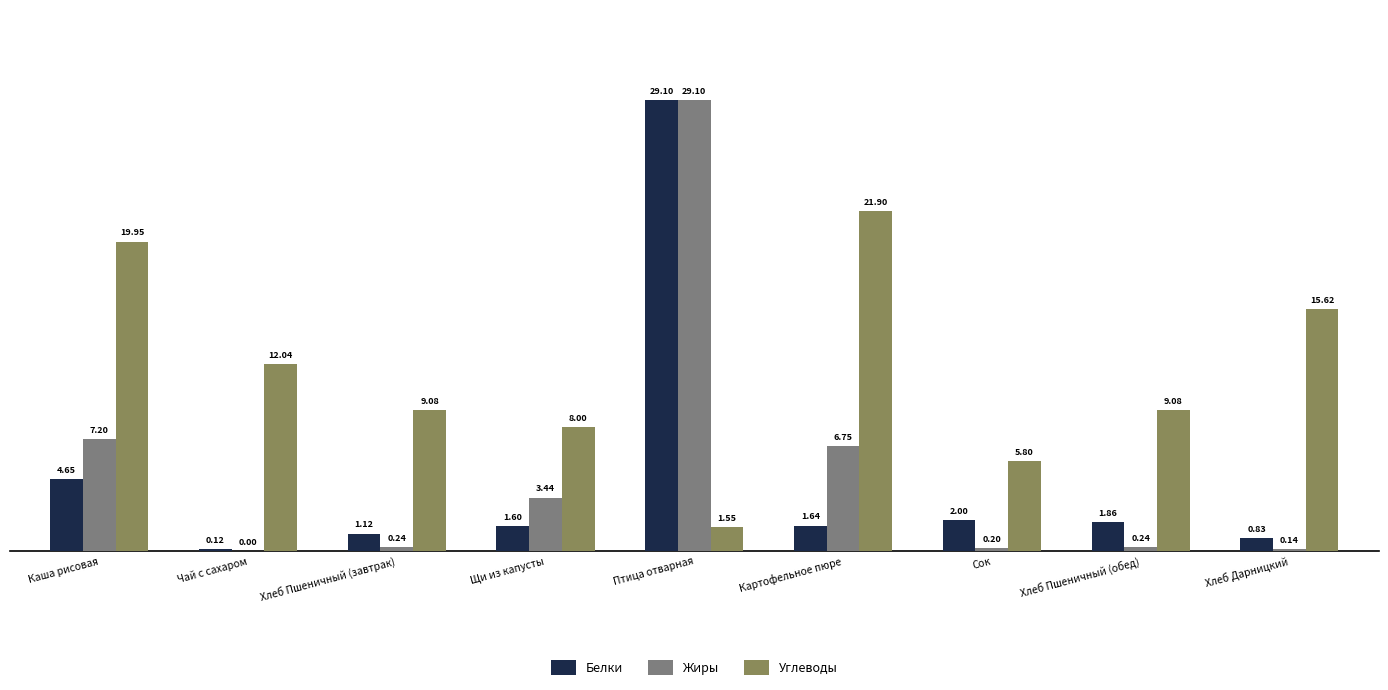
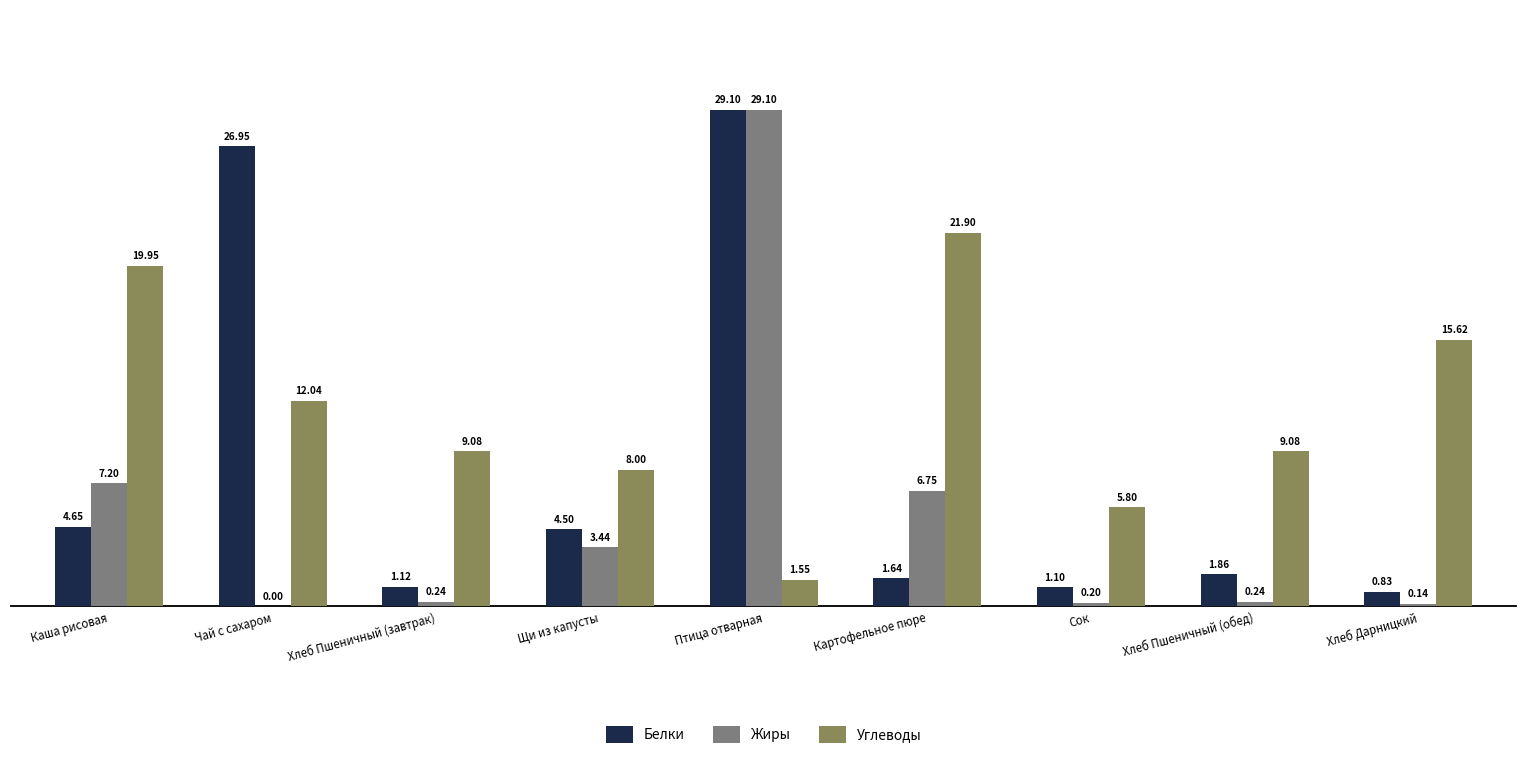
  {
    "Белки": {
      "Каша рисовая": 4.65,
-     "Чай с сахаром": 0.12,
+     "Чай с сахаром": 26.95,
      "Хлеб Пшеничный (завтрак)": 1.12,
-     "Щи из капусты": 1.60,
+     "Щи из капусты": 4.50,
      "Птица отварная": 29.10,
      "Картофельное пюре": 1.64,
-     "Сок": 2.00,
+     "Сок": 1.10,
      "Хлеб Пшеничный (обед)": 1.86,
      "Хлеб Дарницкий": 0.83
    }
  }
